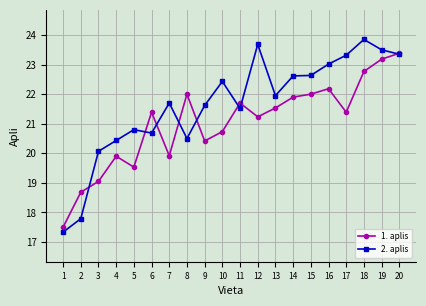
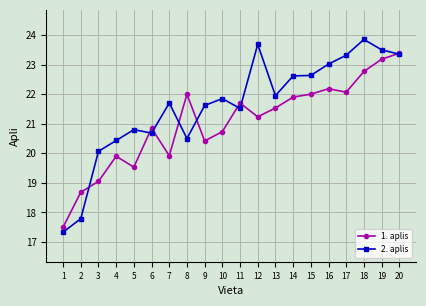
  {
    "1. aplis": {
      "1": 17.5,
      "2": 18.7,
      "3": 19.1,
      "4": 19.9,
      "5": 19.5,
-     "6": 21.4,
+     "6": 20.9,
      "7": 19.9,
      "8": 22.0,
      "9": 20.4,
      "10": 20.7,
      "11": 21.7,
      "12": 21.2,
      "13": 21.5,
      "14": 21.9,
      "15": 22.0,
      "16": 22.2,
-     "17": 21.4,
+     "17": 22.1,
      "18": 22.8,
      "19": 23.2
    },
    "2. aplis": {
      "1": 17.3,
      "2": 17.8,
      "3": 20.1,
      "4": 20.4,
      "5": 20.8,
      "6": 20.7,
      "7": 21.7,
      "8": 20.5,
      "9": 21.6,
-     "10": 22.4,
+     "10": 21.9,
      "11": 21.5,
      "12": 23.7,
      "13": 22.0,
      "14": 22.6,
      "15": 22.6,
      "16": 23.0,
      "17": 23.3,
      "18": 23.9,
      "19": 23.5
    }
  }
